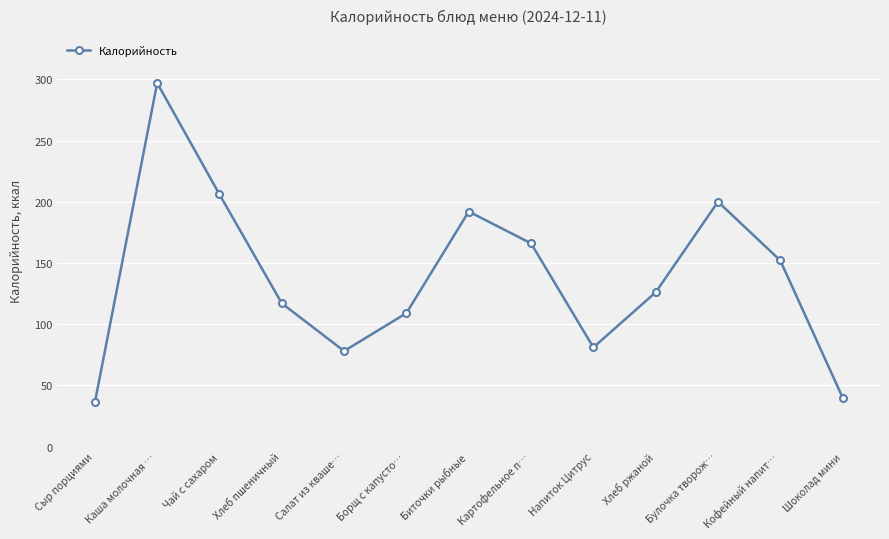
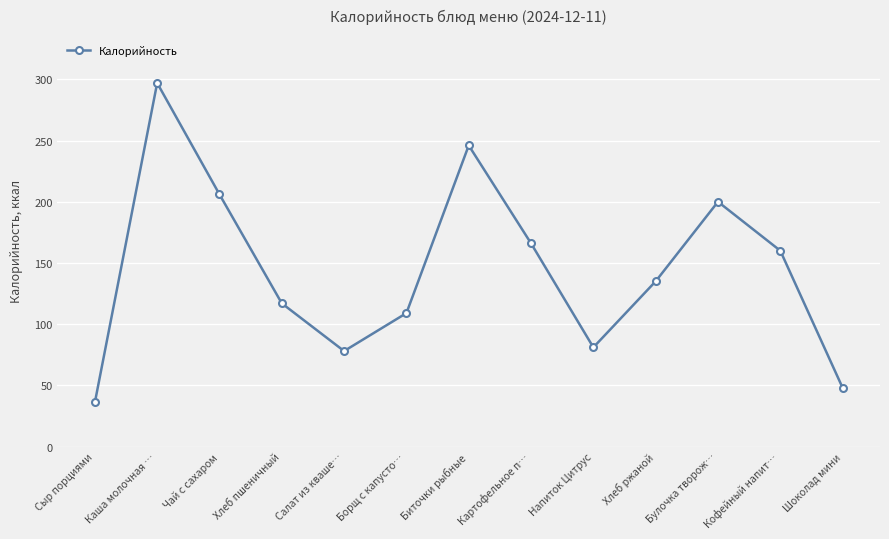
  {
    "Сыр порциями": 36,
    "Каша молочная …": 297,
    "Чай с сахаром": 206,
    "Хлеб пшеничный": 117,
    "Салат из кваше…": 78,
    "Борщ с капусто…": 109,
-   "Биточки рыбные": 192,
+   "Биточки рыбные": 246,
    "Картофельное п…": 166,
    "Напиток Цитрус": 81,
-   "Хлеб ржаной": 126,
+   "Хлеб ржаной": 135,
    "Булочка творож…": 200,
-   "Кофейный напит…": 152,
-   "Шоколад мини": 40
+   "Кофейный напит…": 160,
+   "Шоколад мини": 48
  }
